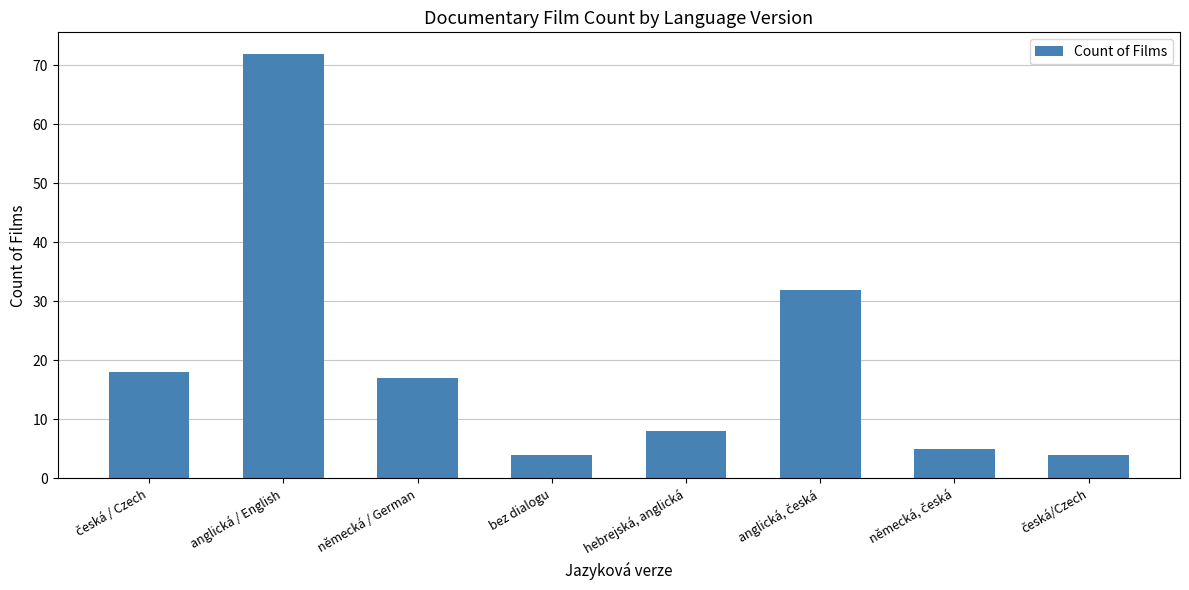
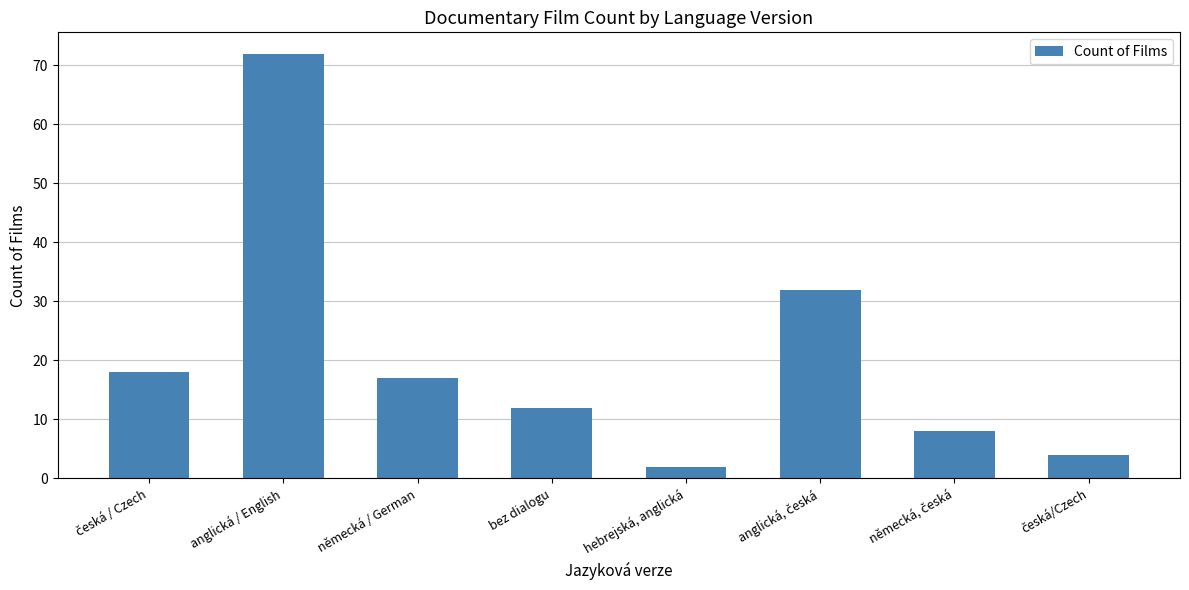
  {
    "česká / Czech": 18,
    "anglická / English": 72,
    "německá / German": 17,
-   "bez dialogu": 4,
-   "hebrejská, anglická": 8,
+   "bez dialogu": 12,
+   "hebrejská, anglická": 2,
    "anglická, česká": 32,
-   "německá, česká": 5,
+   "německá, česká": 8,
    "česká/Czech": 4
  }
